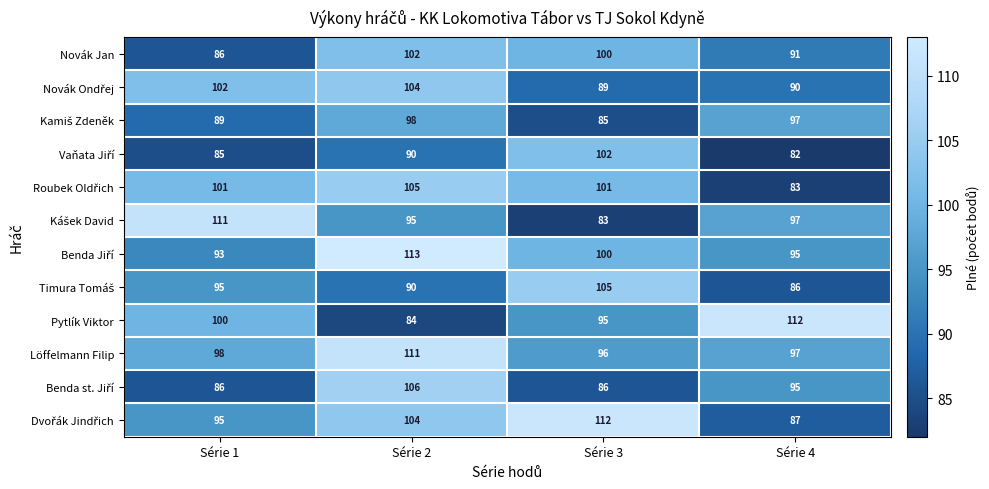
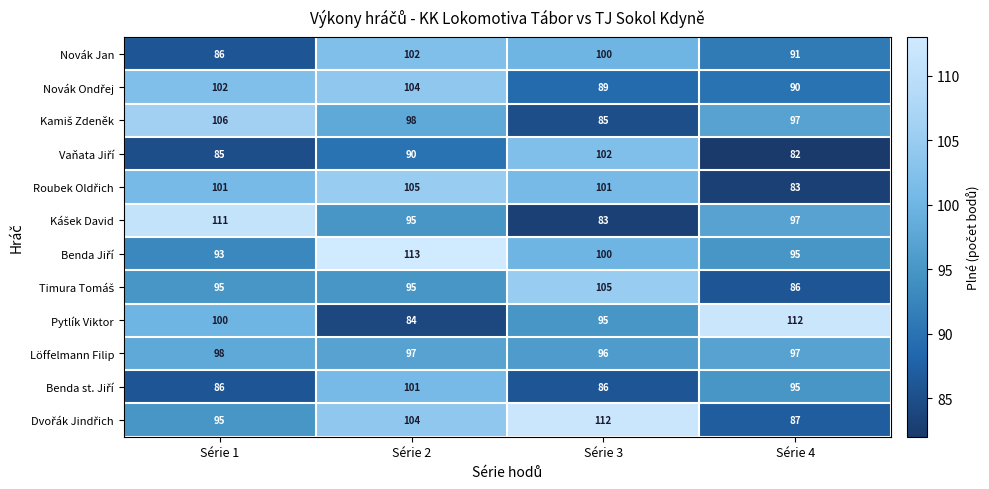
  {
    "Novák Jan": {
      "Série 1": 86,
      "Série 2": 102,
      "Série 3": 100,
      "Série 4": 91
    },
    "Novák Ondřej": {
      "Série 1": 102,
      "Série 2": 104,
      "Série 3": 89,
      "Série 4": 90
    },
    "Kamiš Zdeněk": {
-     "Série 1": 89,
+     "Série 1": 106,
      "Série 2": 98,
      "Série 3": 85,
      "Série 4": 97
    },
    "Vaňata Jiří": {
      "Série 1": 85,
      "Série 2": 90,
      "Série 3": 102,
      "Série 4": 82
    },
    "Roubek Oldřich": {
      "Série 1": 101,
      "Série 2": 105,
      "Série 3": 101,
      "Série 4": 83
    },
    "Kášek David": {
      "Série 1": 111,
      "Série 2": 95,
      "Série 3": 83,
      "Série 4": 97
    },
    "Benda Jiří": {
      "Série 1": 93,
      "Série 2": 113,
      "Série 3": 100,
      "Série 4": 95
    },
    "Timura Tomáš": {
      "Série 1": 95,
-     "Série 2": 90,
+     "Série 2": 95,
      "Série 3": 105,
      "Série 4": 86
    },
    "Pytlík Viktor": {
      "Série 1": 100,
      "Série 2": 84,
      "Série 3": 95,
      "Série 4": 112
    },
    "Löffelmann Filip": {
      "Série 1": 98,
-     "Série 2": 111,
+     "Série 2": 97,
      "Série 3": 96,
      "Série 4": 97
    },
    "Benda st. Jiří": {
      "Série 1": 86,
-     "Série 2": 106,
+     "Série 2": 101,
      "Série 3": 86,
      "Série 4": 95
    },
    "Dvořák Jindřich": {
      "Série 1": 95,
      "Série 2": 104,
      "Série 3": 112,
      "Série 4": 87
    }
  }
